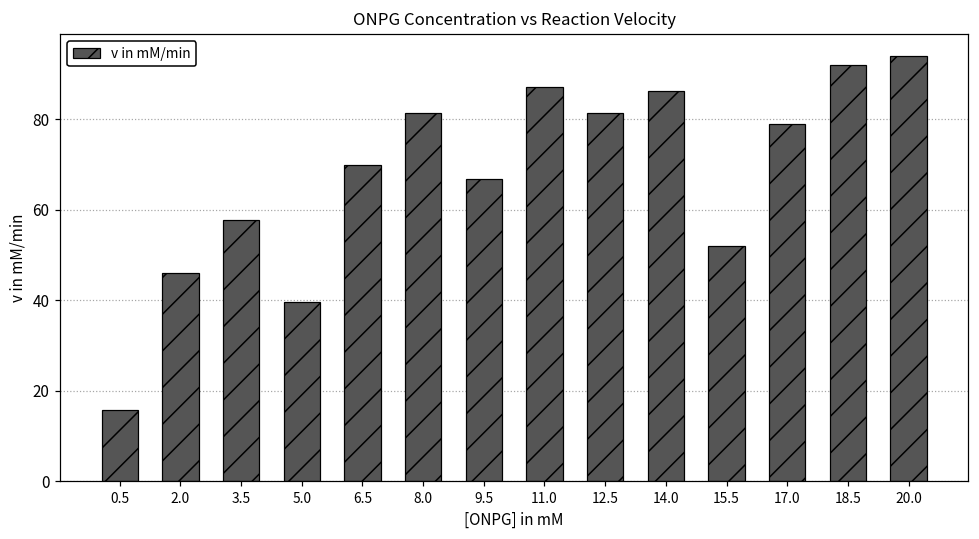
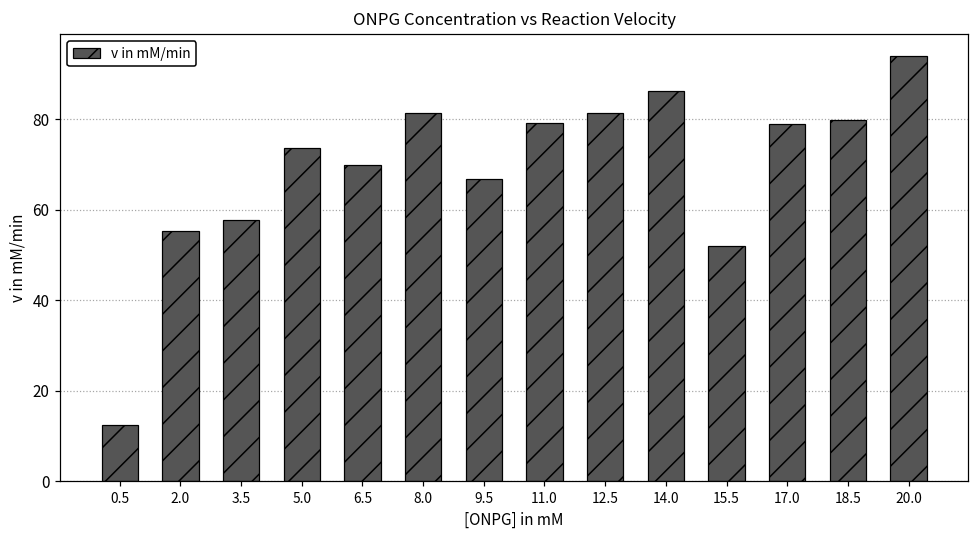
  {
-   "0.5": 16,
-   "2.0": 46,
+   "0.5": 12,
+   "2.0": 55,
    "3.5": 58,
-   "5.0": 40,
+   "5.0": 74,
    "6.5": 70,
    "8.0": 81,
    "9.5": 67,
-   "11.0": 87,
+   "11.0": 79,
    "12.5": 81,
    "14.0": 86,
    "15.5": 52,
    "17.0": 79,
-   "18.5": 92,
+   "18.5": 80,
    "20.0": 94
  }
